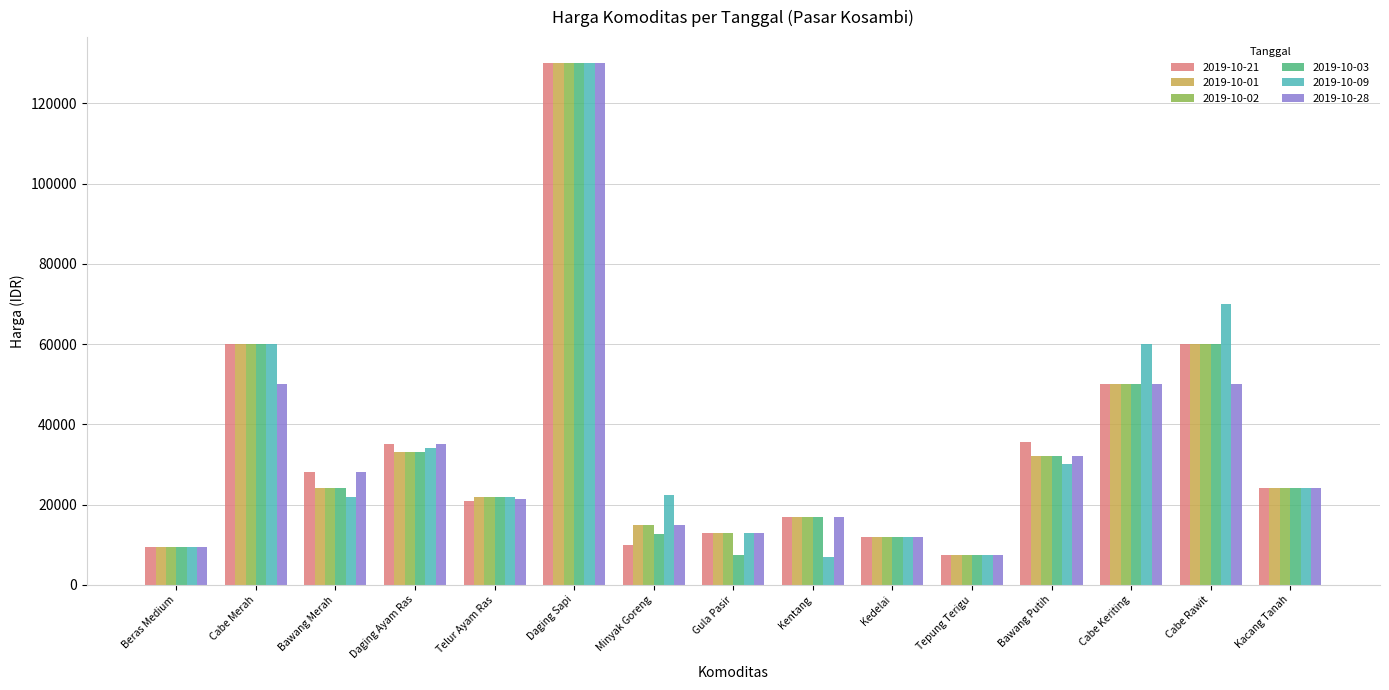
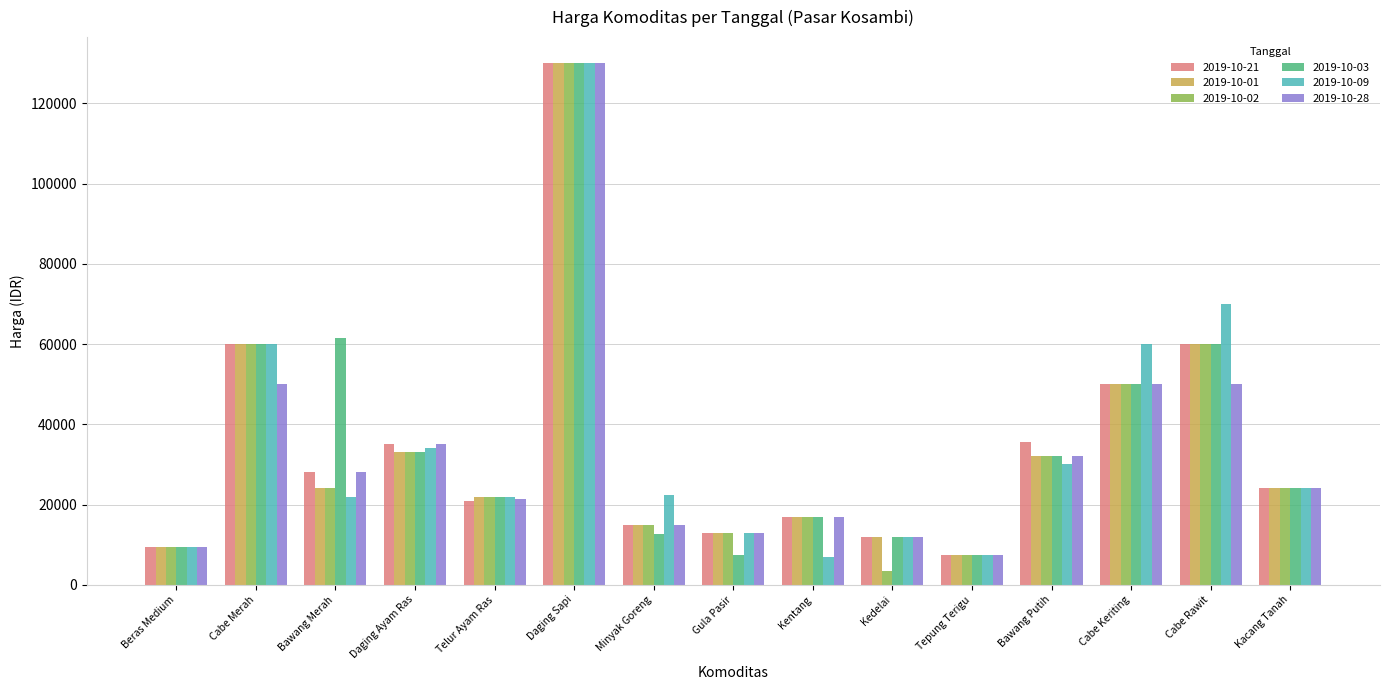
  {
    "2019-10-21": {
      "Beras Medium": 10000,
      "Cabe Merah": 60000,
      "Bawang Merah": 28000,
      "Daging Ayam Ras": 35000,
      "Telur Ayam Ras": 21000,
      "Daging Sapi": 130000,
-     "Minyak Goreng": 10000,
+     "Minyak Goreng": 15000,
      "Gula Pasir": 13000,
      "Kentang": 17000,
      "Kedelai": 12000,
      "Tepung Terigu": 8000,
      "Bawang Putih": 36000,
      "Cabe Keriting": 50000,
      "Cabe Rawit": 60000,
      "Kacang Tanah": 24000
    },
    "2019-10-01": {
      "Beras Medium": 10000,
      "Cabe Merah": 60000,
      "Bawang Merah": 24000,
      "Daging Ayam Ras": 33000,
      "Telur Ayam Ras": 22000,
      "Daging Sapi": 130000,
      "Minyak Goreng": 15000,
      "Gula Pasir": 13000,
      "Kentang": 17000,
      "Kedelai": 12000,
      "Tepung Terigu": 8000,
      "Bawang Putih": 32000,
      "Cabe Keriting": 50000,
      "Cabe Rawit": 60000,
      "Kacang Tanah": 24000
    },
    "2019-10-02": {
      "Beras Medium": 10000,
      "Cabe Merah": 60000,
      "Bawang Merah": 24000,
      "Daging Ayam Ras": 33000,
      "Telur Ayam Ras": 22000,
      "Daging Sapi": 130000,
      "Minyak Goreng": 15000,
      "Gula Pasir": 13000,
      "Kentang": 17000,
-     "Kedelai": 12000,
+     "Kedelai": 3000,
      "Tepung Terigu": 8000,
      "Bawang Putih": 32000,
      "Cabe Keriting": 50000,
      "Cabe Rawit": 60000,
      "Kacang Tanah": 24000
    },
    "2019-10-03": {
      "Beras Medium": 10000,
      "Cabe Merah": 60000,
-     "Bawang Merah": 24000,
+     "Bawang Merah": 61000,
      "Daging Ayam Ras": 33000,
      "Telur Ayam Ras": 22000,
      "Daging Sapi": 130000,
      "Minyak Goreng": 13000,
      "Gula Pasir": 8000,
      "Kentang": 17000,
      "Kedelai": 12000,
      "Tepung Terigu": 8000,
      "Bawang Putih": 32000,
      "Cabe Keriting": 50000,
      "Cabe Rawit": 60000,
      "Kacang Tanah": 24000
    },
    "2019-10-09": {
      "Beras Medium": 10000,
      "Cabe Merah": 60000,
      "Bawang Merah": 22000,
      "Daging Ayam Ras": 34000,
      "Telur Ayam Ras": 22000,
      "Daging Sapi": 130000,
      "Minyak Goreng": 22000,
      "Gula Pasir": 13000,
      "Kentang": 7000,
      "Kedelai": 12000,
      "Tepung Terigu": 8000,
      "Bawang Putih": 30000,
      "Cabe Keriting": 60000,
      "Cabe Rawit": 70000,
      "Kacang Tanah": 24000
    },
    "2019-10-28": {
      "Beras Medium": 10000,
      "Cabe Merah": 50000,
      "Bawang Merah": 28000,
      "Daging Ayam Ras": 35000,
      "Telur Ayam Ras": 22000,
      "Daging Sapi": 130000,
      "Minyak Goreng": 15000,
      "Gula Pasir": 13000,
      "Kentang": 17000,
      "Kedelai": 12000,
      "Tepung Terigu": 8000,
      "Bawang Putih": 32000,
      "Cabe Keriting": 50000,
      "Cabe Rawit": 50000,
      "Kacang Tanah": 24000
    }
  }
